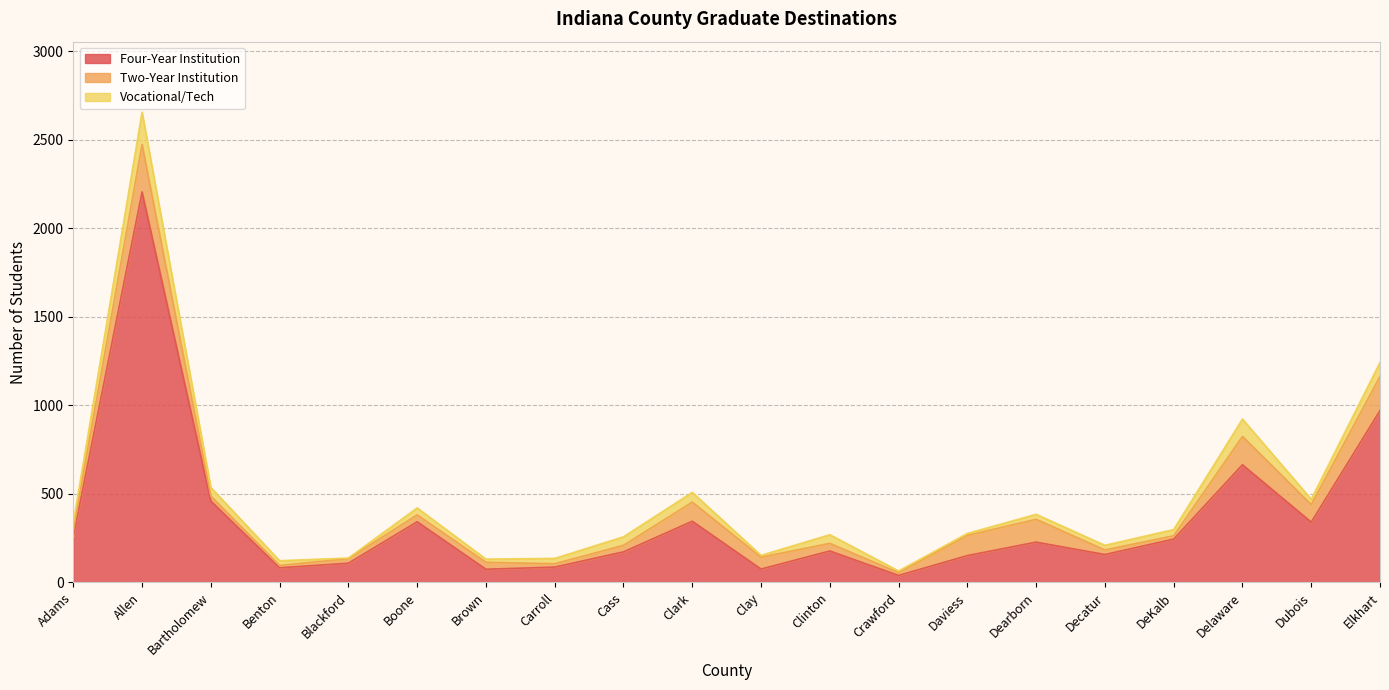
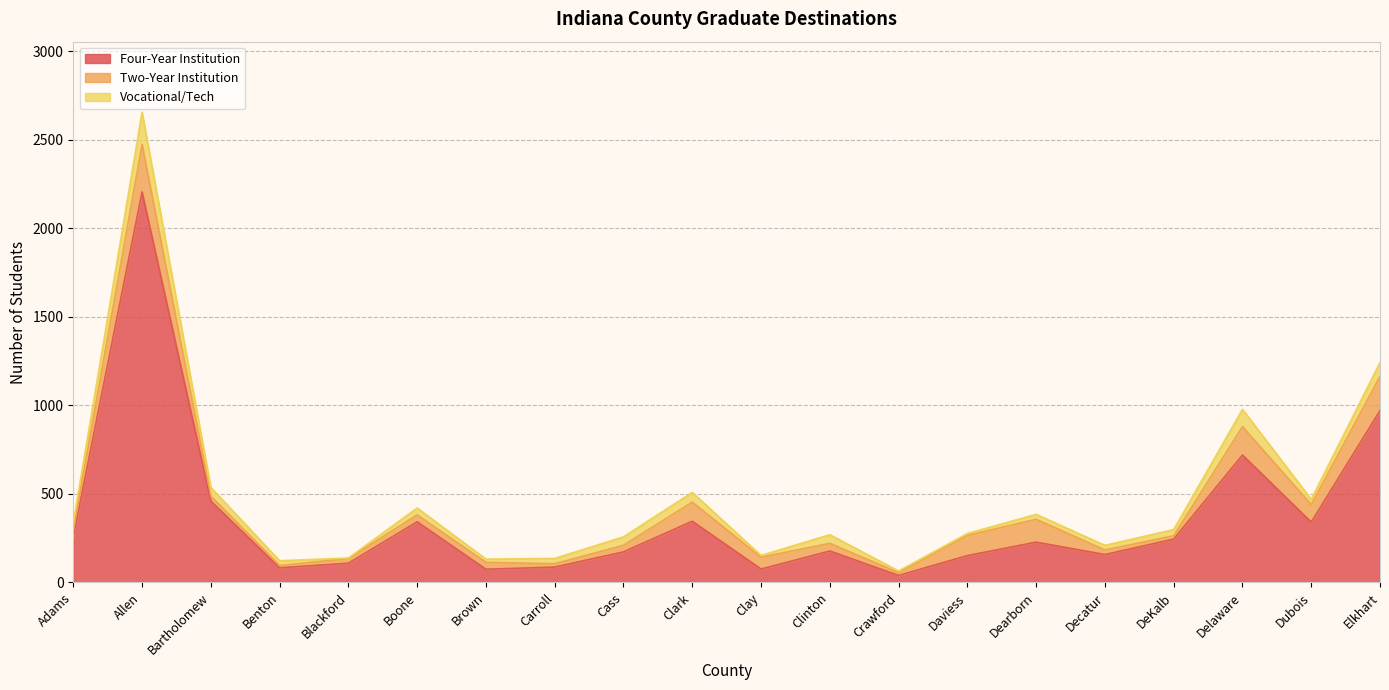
  {
    "Four-Year Institution": {
      "Adams": 260,
      "Allen": 2210,
      "Bartholomew": 460,
      "Blackford": 110,
      "Boone": 340,
      "Brown": 80,
      "Carroll": 90,
      "Cass": 170,
      "Clark": 350,
      "Clay": 80,
      "Clinton": 180,
      "Crawford": 40,
      "Daviess": 150,
      "Dearborn": 230,
      "Decatur": 160,
      "DeKalb": 250,
-     "Delaware": 670,
+     "Delaware": 720,
      "Dubois": 340,
      "Elkhart": 970
    }
  }
